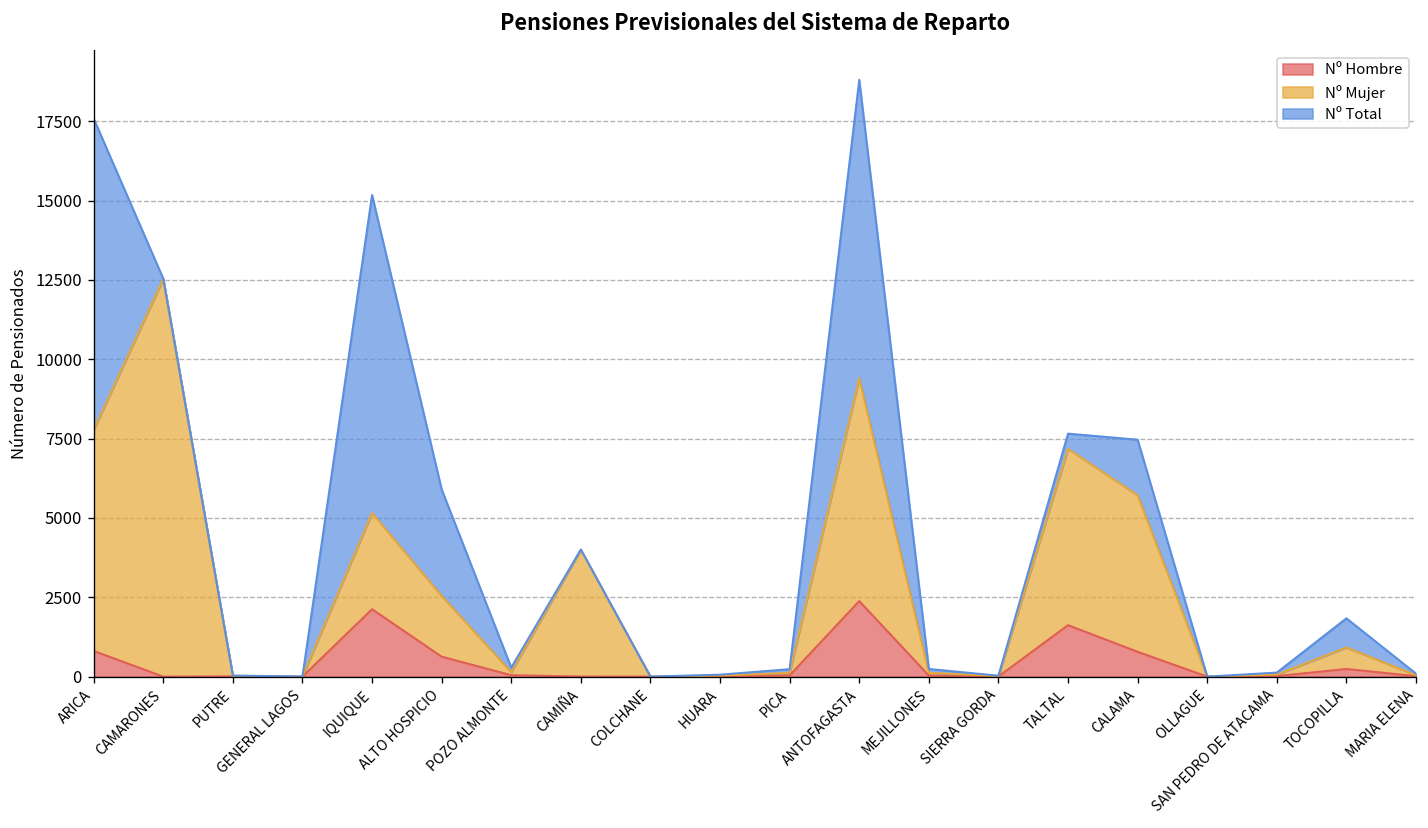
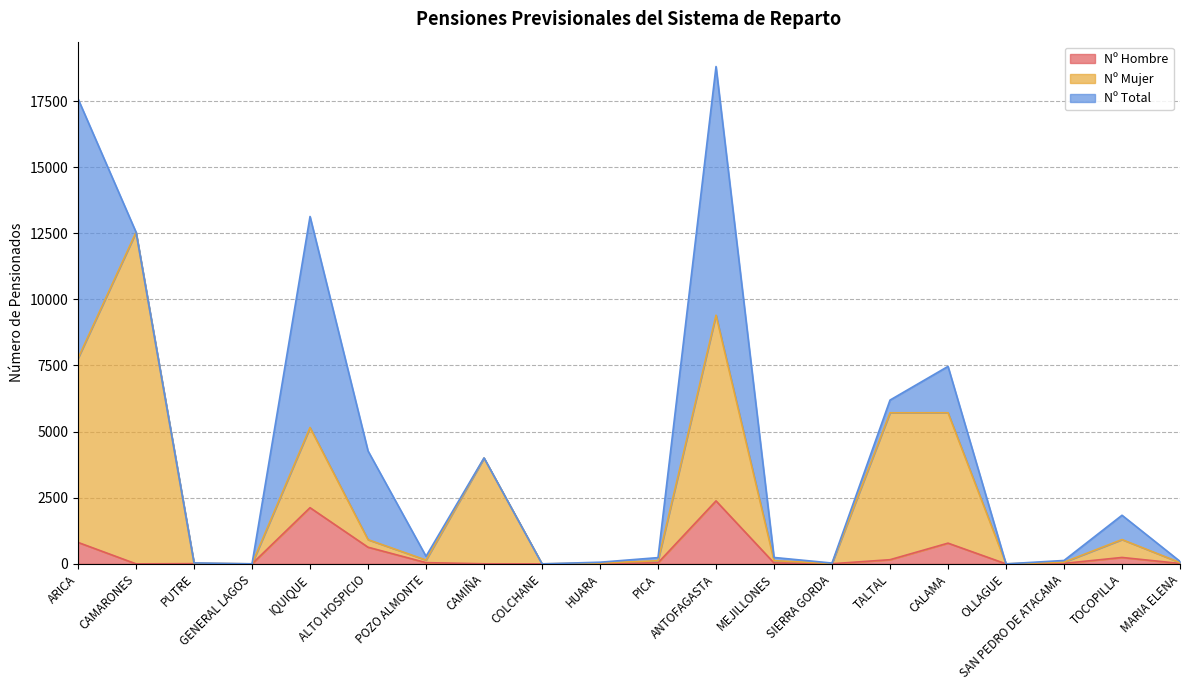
  {
    "Nº Hombre": {
      "ARICA": 800,
      "CAMARONES": 0,
      "IQUIQUE": 2100,
      "ALTO HOSPICIO": 600,
      "CAMIÑA": 0,
      "ANTOFAGASTA": 2400,
-     "TALTAL": 1600,
+     "TALTAL": 200,
      "CALAMA": 800,
      "TOCOPILLA": 200
    },
    "Nº Mujer": {
      "ARICA": 7000,
      "IQUIQUE": 3000,
-     "ALTO HOSPICIO": 1900,
+     "ALTO HOSPICIO": 300,
      "ANTOFAGASTA": 7000,
      "TALTAL": 5600,
      "CALAMA": 4900,
      "TOCOPILLA": 700
    },
    "Nº Total": {
      "ARICA": 9800,
-     "IQUIQUE": 10000,
+     "IQUIQUE": 8000,
      "ALTO HOSPICIO": 3400,
      "POZO ALMONTE": 100,
      "PICA": 100,
      "ANTOFAGASTA": 9400,
      "MEJILLONES": 100,
      "TALTAL": 500,
      "CALAMA": 1800,
      "TOCOPILLA": 900
    }
  }
